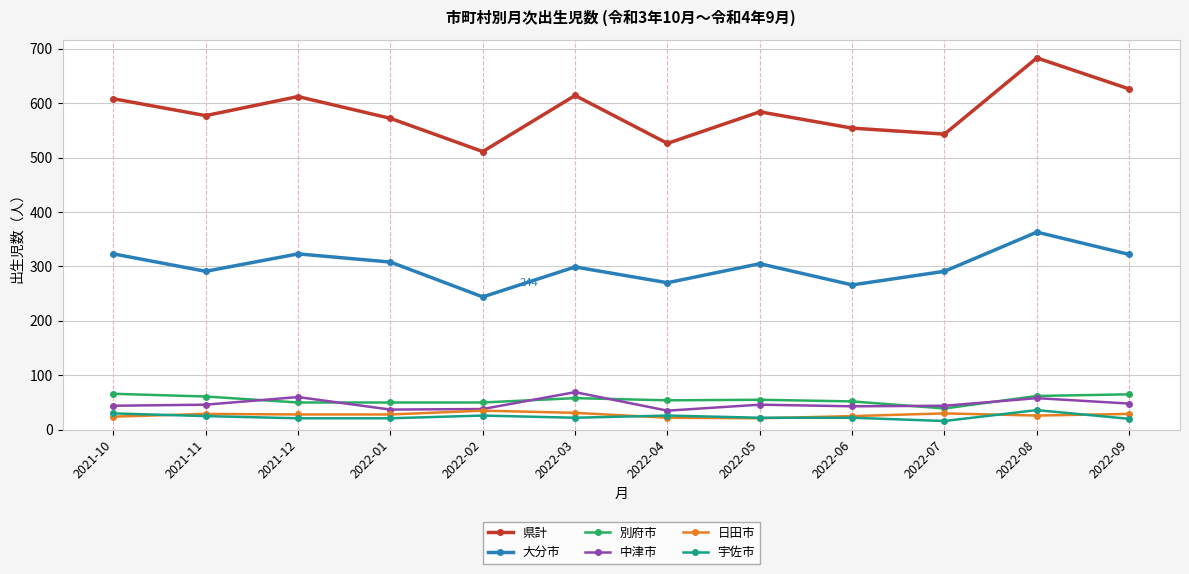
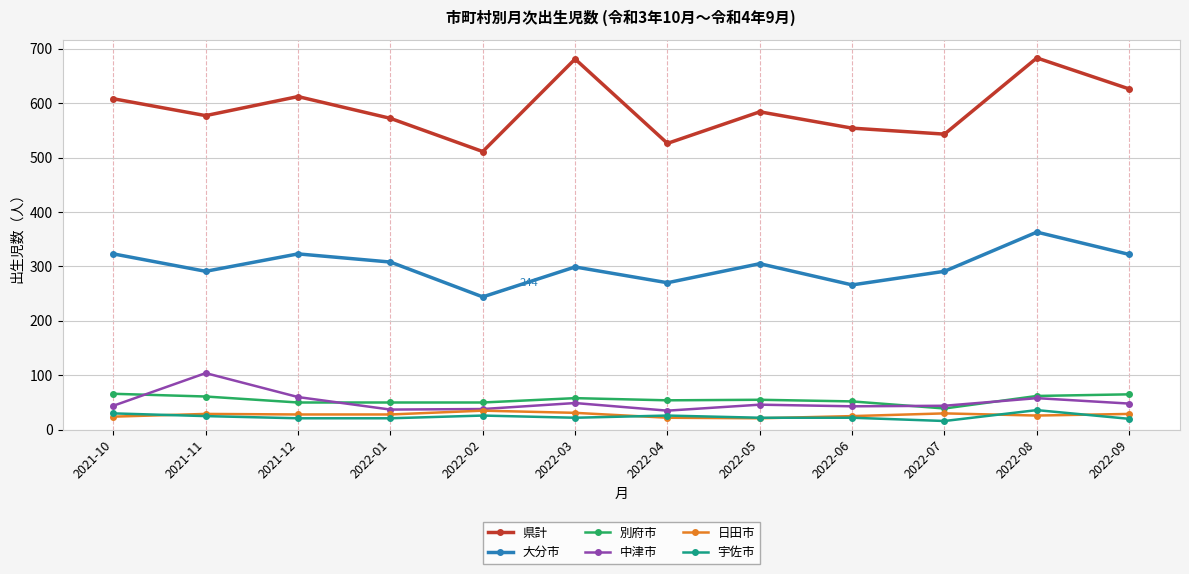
  {
    "県計": {
      "2021-10": 610,
      "2021-11": 580,
      "2021-12": 610,
      "2022-01": 570,
      "2022-02": 510,
-     "2022-03": 610,
+     "2022-03": 680,
      "2022-04": 530,
      "2022-05": 580,
      "2022-06": 550,
      "2022-07": 540,
      "2022-08": 680,
      "2022-09": 630
    },
    "大分市": {
      "2022-02": 244
    },
    "中津市": {
      "2021-10": 40,
-     "2021-11": 50,
+     "2021-11": 100,
      "2021-12": 60,
      "2022-01": 40,
-     "2022-03": 70,
+     "2022-03": 50,
      "2022-04": 40,
      "2022-05": 50,
      "2022-06": 40,
      "2022-07": 40,
      "2022-09": 50
    },
    "日田市": {
      "2021-10": 20,
      "2021-12": 30,
      "2022-01": 30,
      "2022-03": 30,
      "2022-07": 30,
      "2022-08": 30,
      "2022-09": 30
    }
  }
